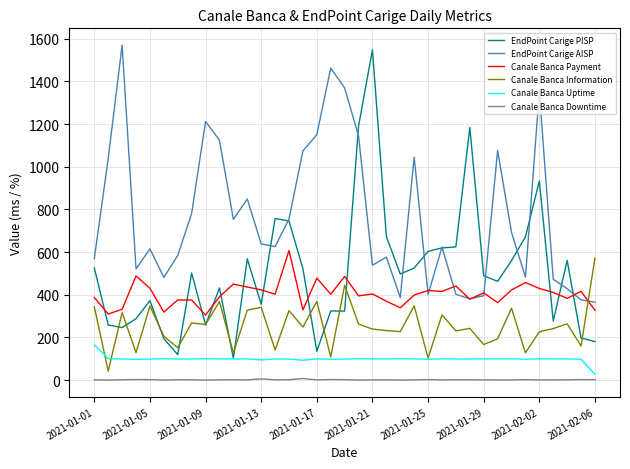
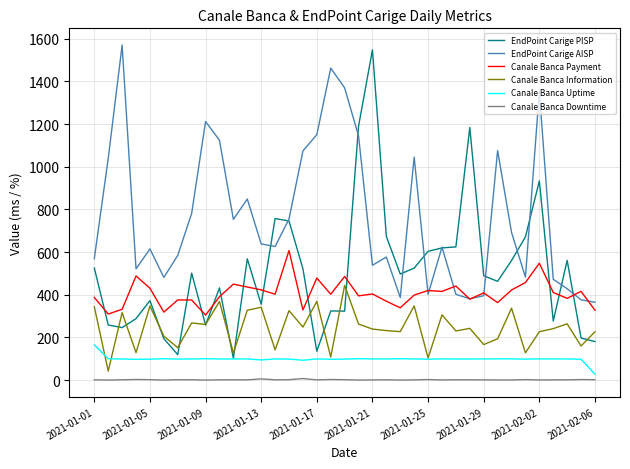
  {
    "EndPoint Carige PISP": {
      "2021-01-01": 530,
      "2021-01-05": 370,
      "2021-01-13": 360,
      "2021-01-17": 130,
      "2021-01-21": 1550,
      "2021-01-25": 600,
      "2021-01-29": 490,
      "2021-02-02": 930,
      "2021-02-06": 180
    },
    "EndPoint Carige AISP": {
      "2021-01-01": 570,
      "2021-01-05": 610,
      "2021-01-09": 1210,
      "2021-01-13": 640,
      "2021-01-17": 1150,
      "2021-01-21": 540,
      "2021-01-25": 400,
      "2021-01-29": 400,
      "2021-02-06": 360
    },
    "Canale Banca Payment": {
      "2021-01-01": 390,
      "2021-01-05": 430,
      "2021-01-09": 300,
      "2021-01-13": 420,
      "2021-01-17": 480,
      "2021-01-21": 400,
      "2021-01-25": 420,
      "2021-01-29": 410,
-     "2021-02-02": 430,
+     "2021-02-02": 550,
      "2021-02-06": 330
    },
    "Canale Banca Information": {
      "2021-01-01": 340,
      "2021-01-05": 350,
      "2021-01-13": 340,
      "2021-01-17": 370,
      "2021-01-21": 240,
      "2021-01-29": 170,
      "2021-02-02": 230,
-     "2021-02-06": 570
+     "2021-02-06": 230
    },
    "Canale Banca Uptime": {
      "2021-01-01": 170,
      "2021-01-05": 100,
      "2021-01-09": 100,
      "2021-01-13": 90,
      "2021-01-17": 100,
      "2021-01-21": 100,
      "2021-01-29": 100,
      "2021-02-02": 100,
      "2021-02-06": 30
    },
    "Canale Banca Downtime": {
      "2021-01-01": 0,
      "2021-01-05": 0,
      "2021-01-09": 0,
      "2021-01-13": 10,
      "2021-01-17": 0,
      "2021-01-21": 0,
      "2021-01-25": 0,
      "2021-01-29": 0,
      "2021-02-02": 0,
      "2021-02-06": 0
    }
  }
